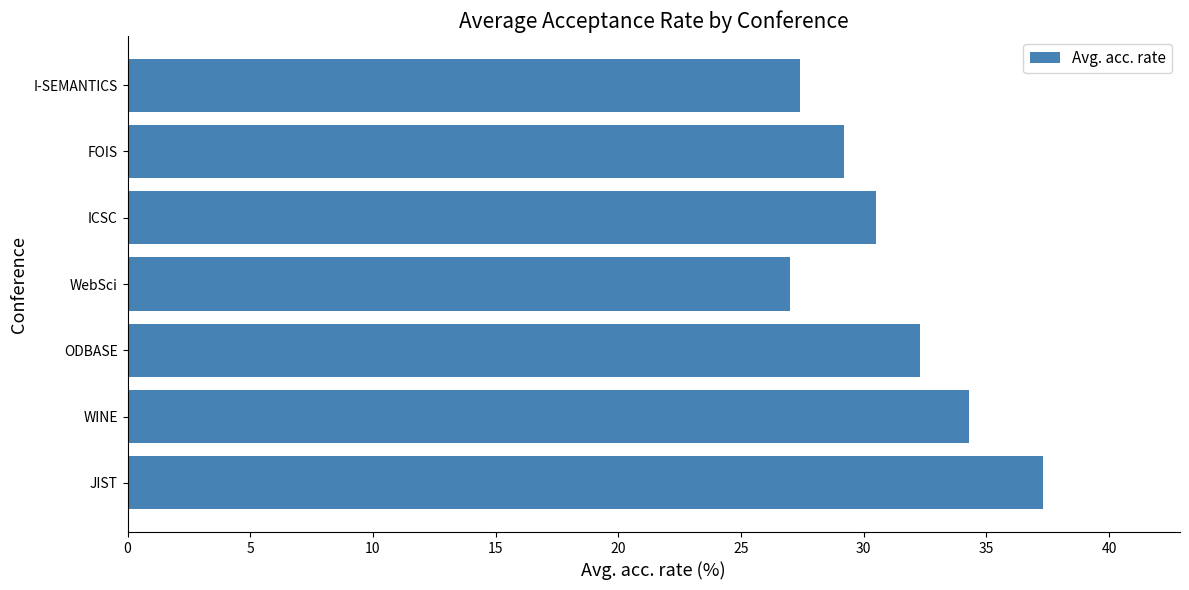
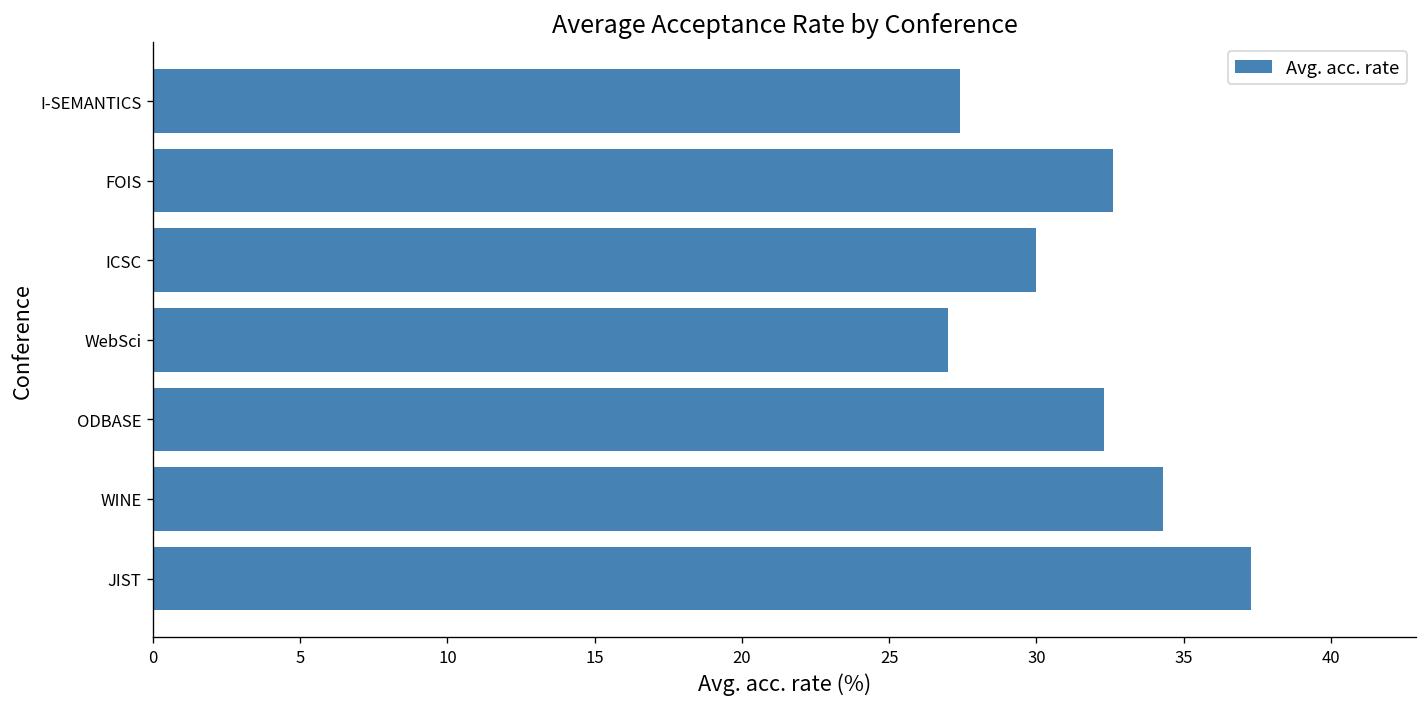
  {
    "I-SEMANTICS": 27.4,
-   "FOIS": 29.2,
-   "ICSC": 30.5,
+   "FOIS": 32.6,
+   "ICSC": 30.0,
    "WebSci": 27.0,
    "ODBASE": 32.3,
    "WINE": 34.3,
    "JIST": 37.3
  }
